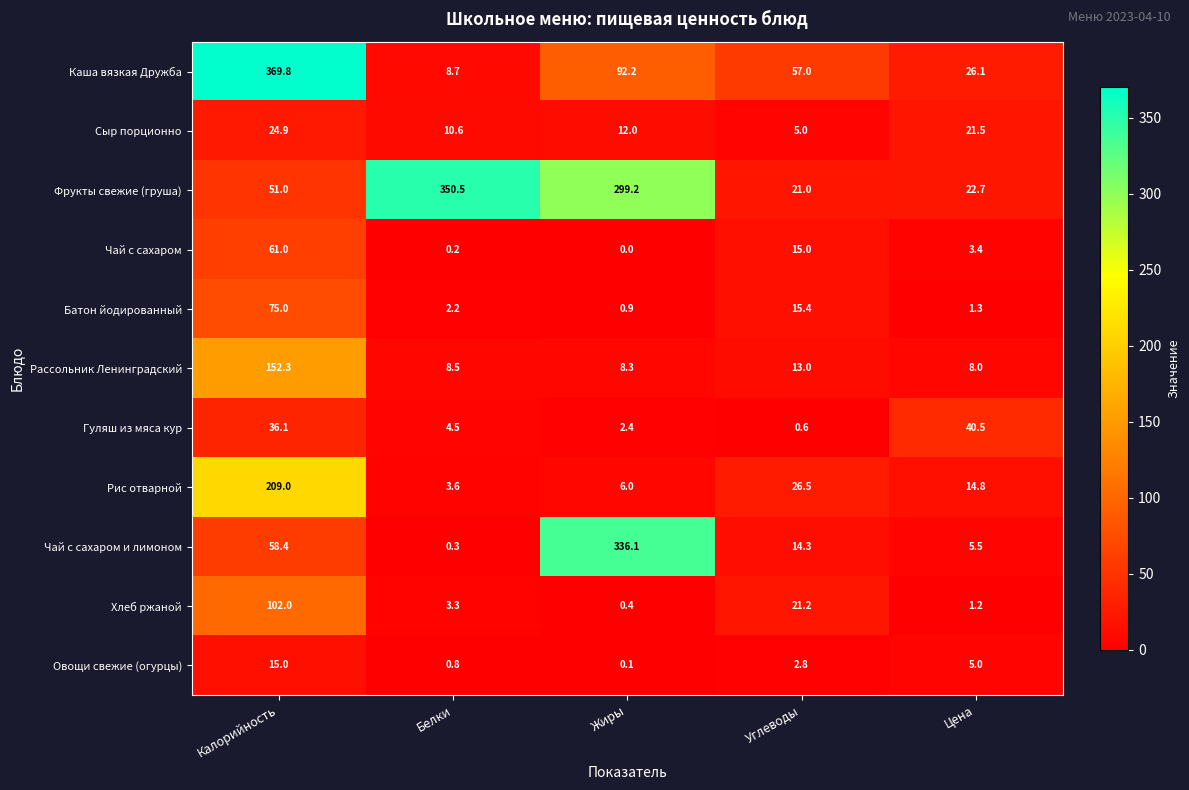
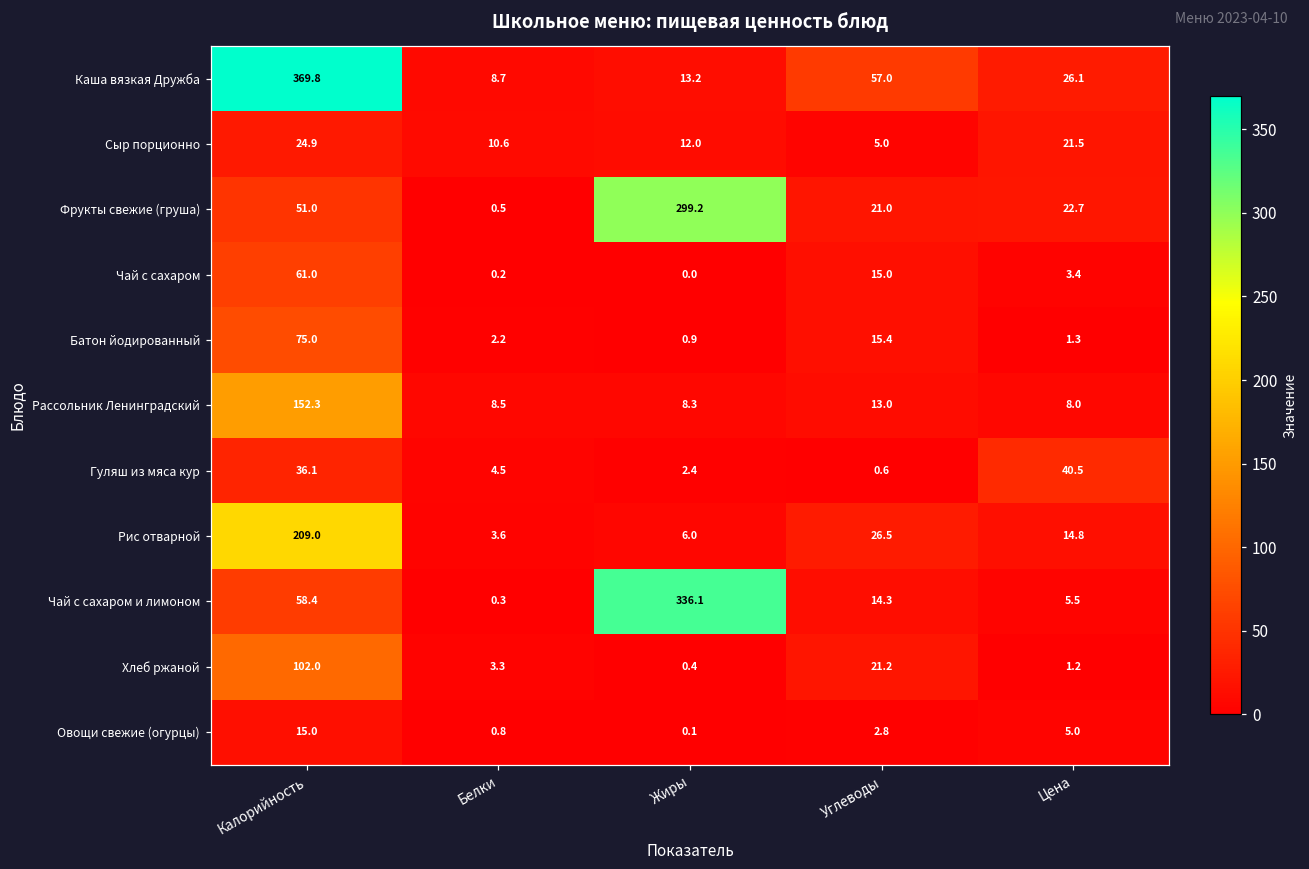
  {
    "Каша вязкая Дружба": {
      "Калорийность": 369.8,
      "Белки": 8.7,
-     "Жиры": 92.2,
+     "Жиры": 13.2,
      "Углеводы": 57.0,
      "Цена": 26.1
    },
    "Сыр порционно": {
      "Калорийность": 24.9,
      "Белки": 10.6,
      "Жиры": 12.0,
      "Углеводы": 5.0,
      "Цена": 21.5
    },
    "Фрукты свежие (груша)": {
      "Калорийность": 51.0,
-     "Белки": 350.5,
+     "Белки": 0.5,
      "Жиры": 299.2,
      "Углеводы": 21.0,
      "Цена": 22.7
    },
    "Чай с сахаром": {
      "Калорийность": 61.0,
      "Белки": 0.2,
      "Жиры": 0.0,
      "Углеводы": 15.0,
      "Цена": 3.4
    },
    "Батон йодированный": {
      "Калорийность": 75.0,
      "Белки": 2.2,
      "Жиры": 0.9,
      "Углеводы": 15.4,
      "Цена": 1.3
    },
    "Рассольник Ленинградский": {
      "Калорийность": 152.3,
      "Белки": 8.5,
      "Жиры": 8.3,
      "Углеводы": 13.0,
      "Цена": 8.0
    },
    "Гуляш из мяса кур": {
      "Калорийность": 36.1,
      "Белки": 4.5,
      "Жиры": 2.4,
      "Углеводы": 0.6,
      "Цена": 40.5
    },
    "Рис отварной": {
      "Калорийность": 209.0,
      "Белки": 3.6,
      "Жиры": 6.0,
      "Углеводы": 26.5,
      "Цена": 14.8
    },
    "Чай с сахаром и лимоном": {
      "Калорийность": 58.4,
      "Белки": 0.3,
      "Жиры": 336.1,
      "Углеводы": 14.3,
      "Цена": 5.5
    },
    "Хлеб ржаной": {
      "Калорийность": 102.0,
      "Белки": 3.3,
      "Жиры": 0.4,
      "Углеводы": 21.2,
      "Цена": 1.2
    },
    "Овощи свежие (огурцы)": {
      "Калорийность": 15.0,
      "Белки": 0.8,
      "Жиры": 0.1,
      "Углеводы": 2.8,
      "Цена": 5.0
    }
  }
